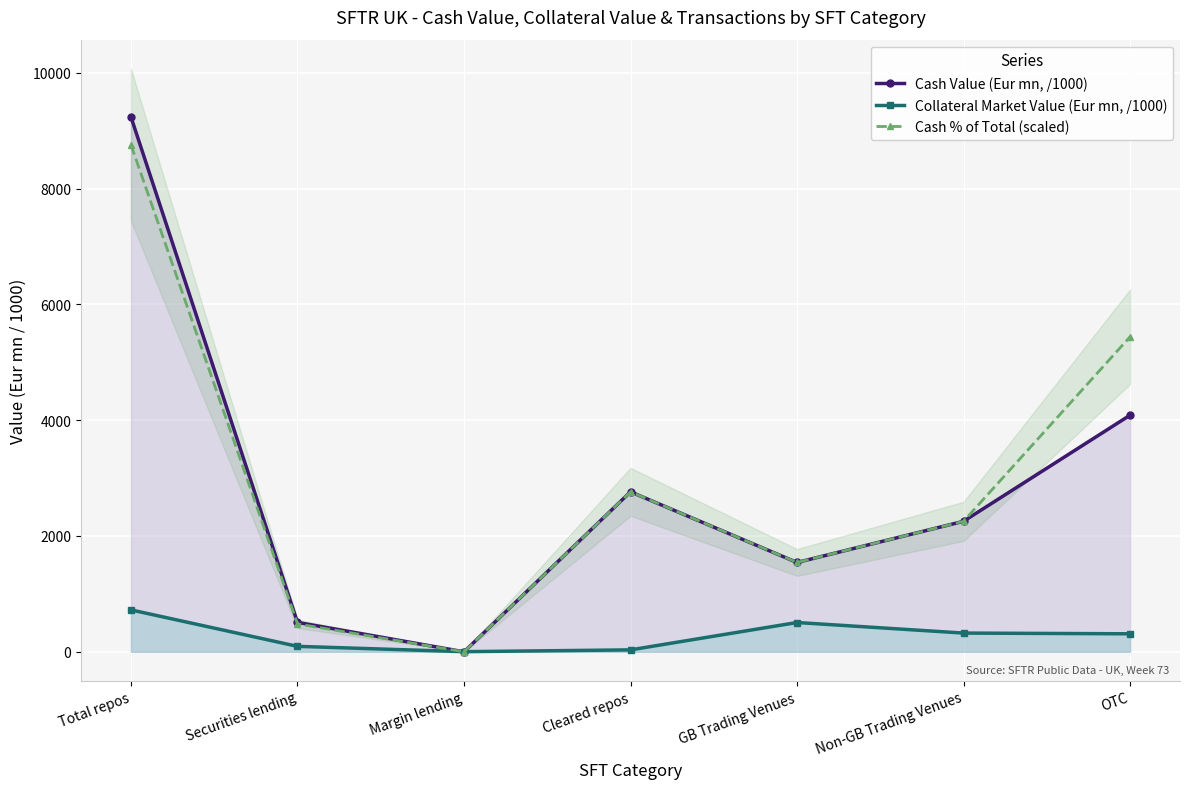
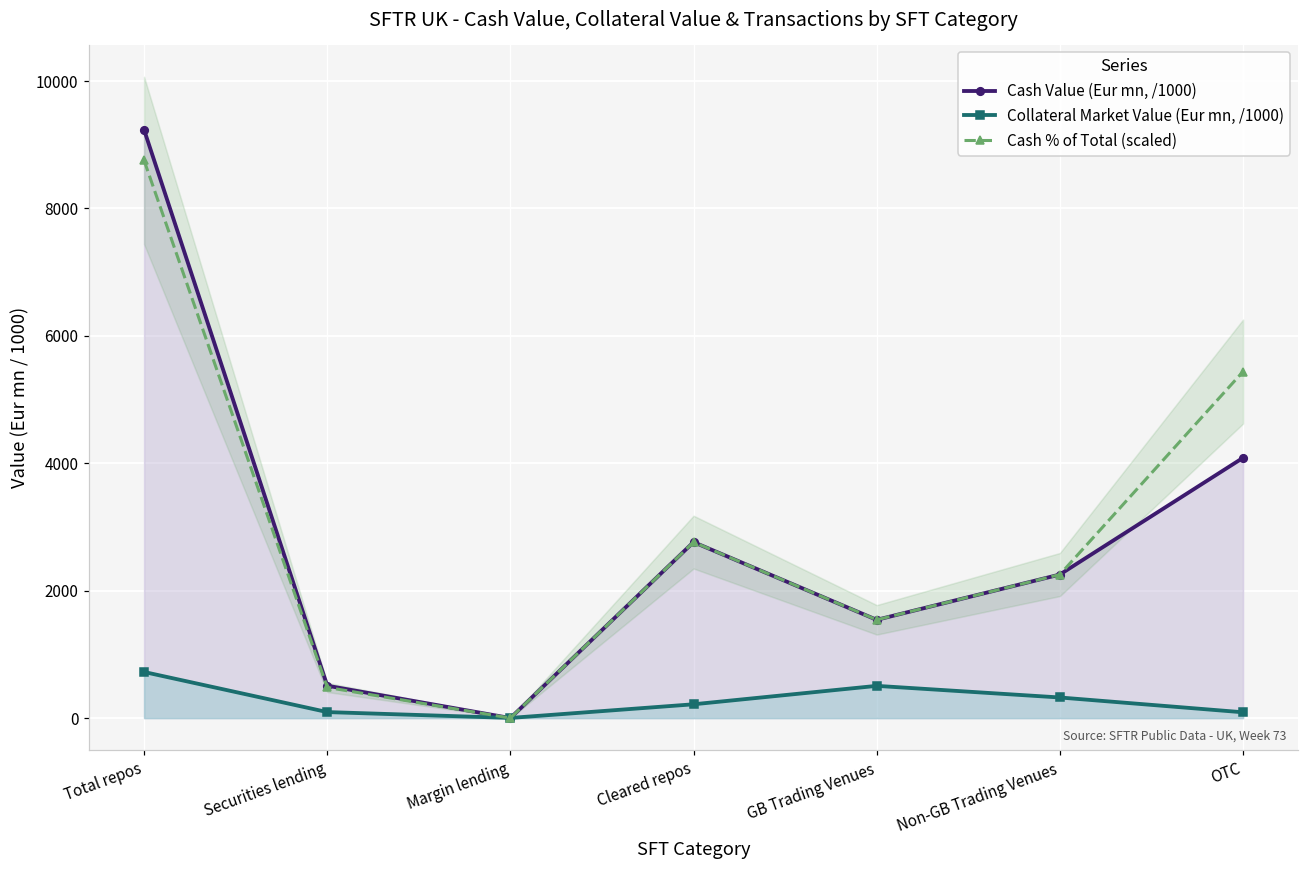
  {
    "Cash Value (Eur mn, /1000)": {
      "Total repos": 9200,
      "OTC": 4100
    },
    "Collateral Market Value (Eur mn, /1000)": {
      "Total repos": 700,
      "Securities lending": 100,
-     "Cleared repos": 0,
+     "Cleared repos": 200,
      "GB Trading Venues": 500,
      "Non-GB Trading Venues": 300,
-     "OTC": 300
+     "OTC": 100
    }
  }
